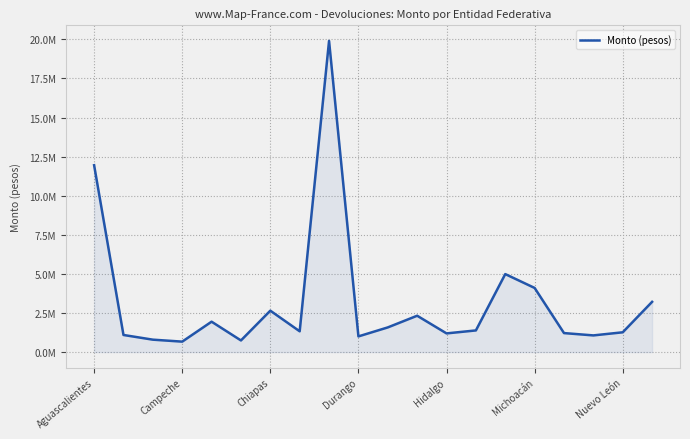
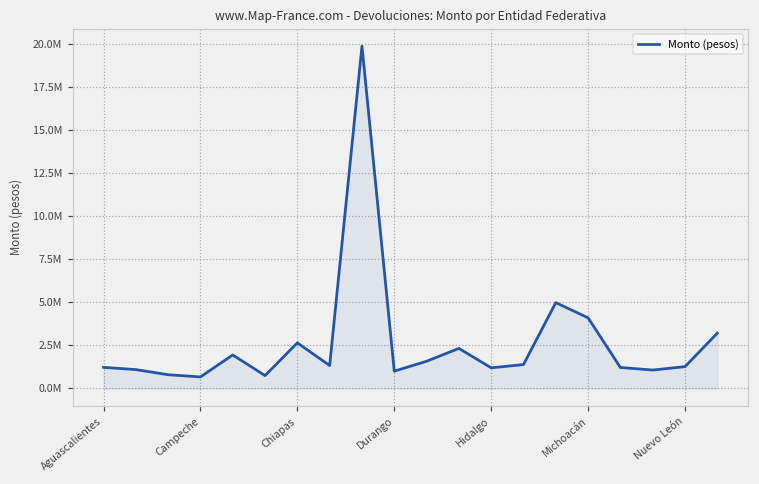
  {
-   "Aguascalientes": 12000000,
+   "Aguascalientes": 1200000,
    "Campeche": 700000,
    "Chiapas": 2600000,
    "Durango": 1000000,
    "Hidalgo": 1200000,
    "Michoacán": 4100000,
    "Nuevo León": 1300000
  }
